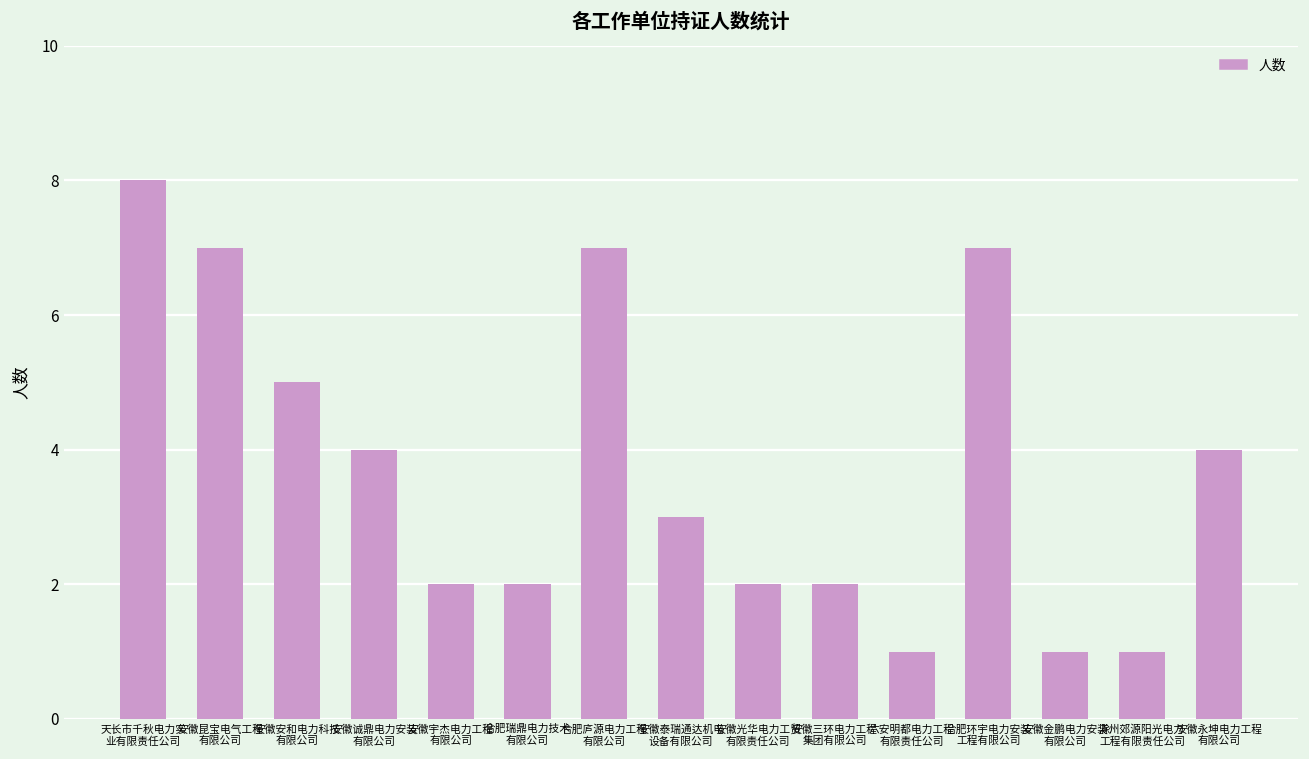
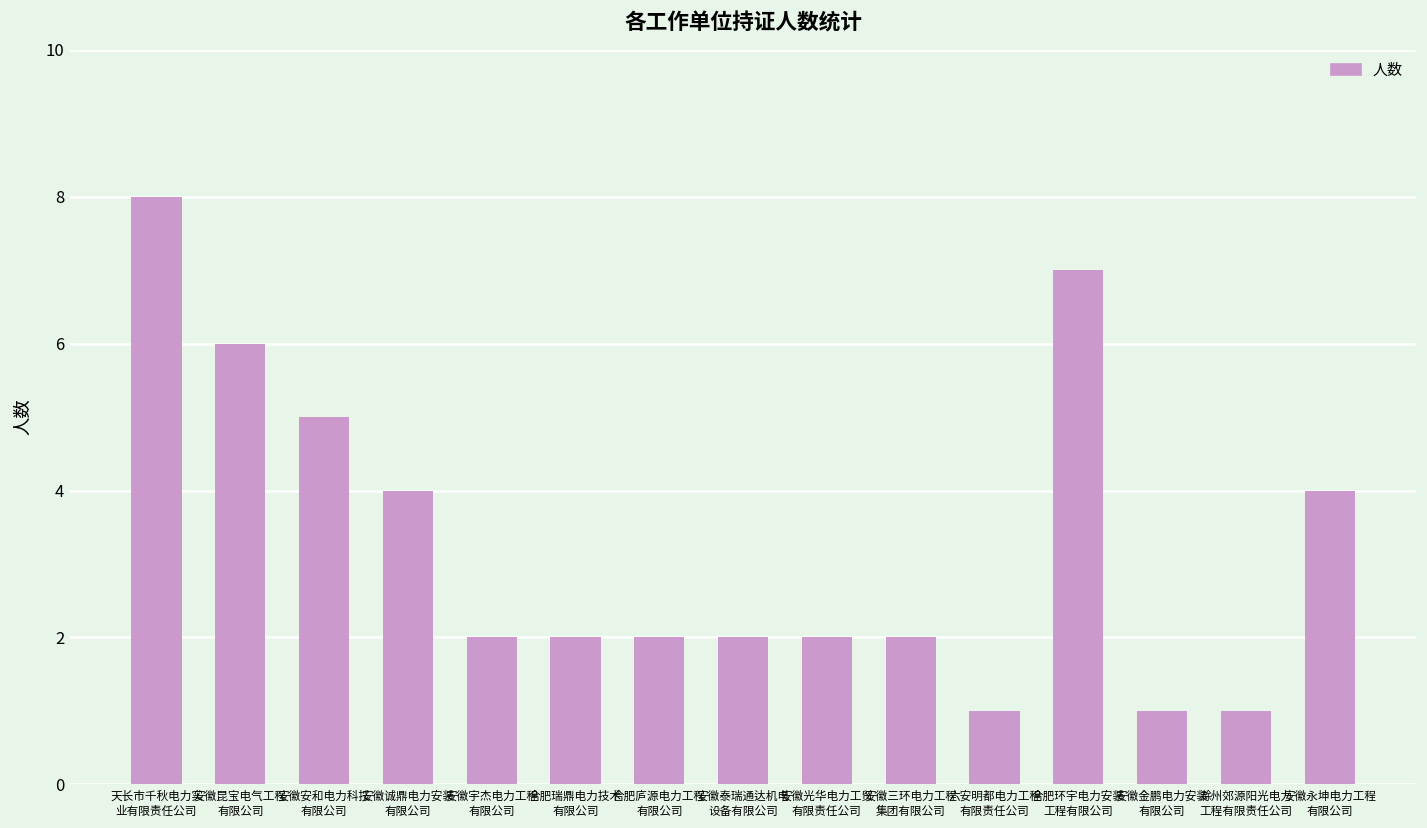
  {
    "天长市千秋电力实 业有限责任公司": 8,
-   "安徽昆宝电气工程 有限公司": 7,
+   "安徽昆宝电气工程 有限公司": 6,
    "安徽安和电力科技 有限公司": 5,
    "安徽诚鼎电力安装 有限公司": 4,
    "安徽宇杰电力工程 有限公司": 2,
    "合肥瑞鼎电力技术 有限公司": 2,
-   "合肥庐源电力工程 有限公司": 7,
-   "安徽泰瑞通达机电 设备有限公司": 3,
+   "合肥庐源电力工程 有限公司": 2,
+   "安徽泰瑞通达机电 设备有限公司": 2,
    "安徽光华电力工贸 有限责任公司": 2,
    "安徽三环电力工程 集团有限公司": 2,
    "六安明都电力工程 有限责任公司": 1,
    "合肥环宇电力安装 工程有限公司": 7,
    "安徽金鹏电力安装 有限公司": 1,
    "滁州郊源阳光电力 工程有限责任公司": 1,
    "安徽永坤电力工程 有限公司": 4
  }
